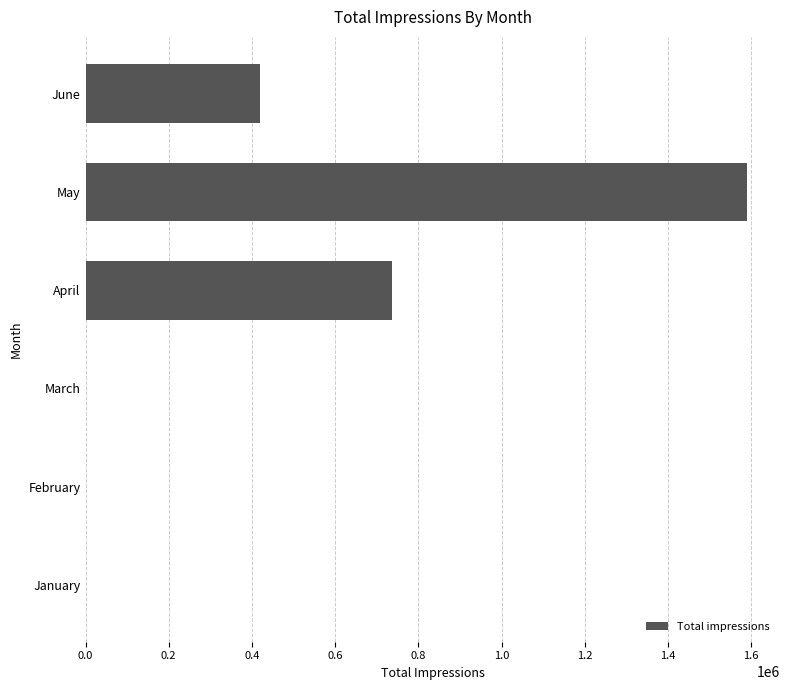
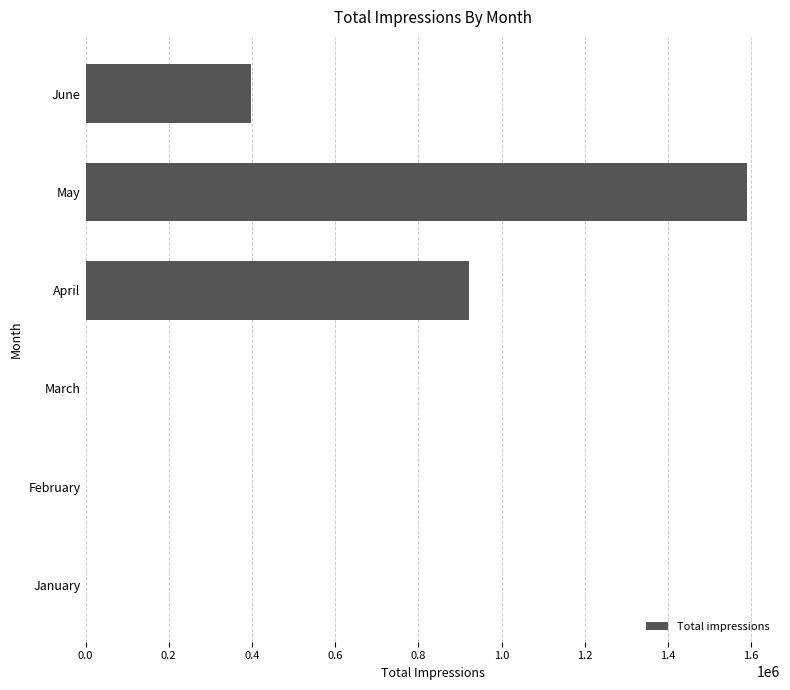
  {
-   "June": 420000,
+   "June": 400000,
    "May": 1590000,
-   "April": 740000,
+   "April": 920000,
    "March": 0,
    "February": 0,
    "January": 0
  }
